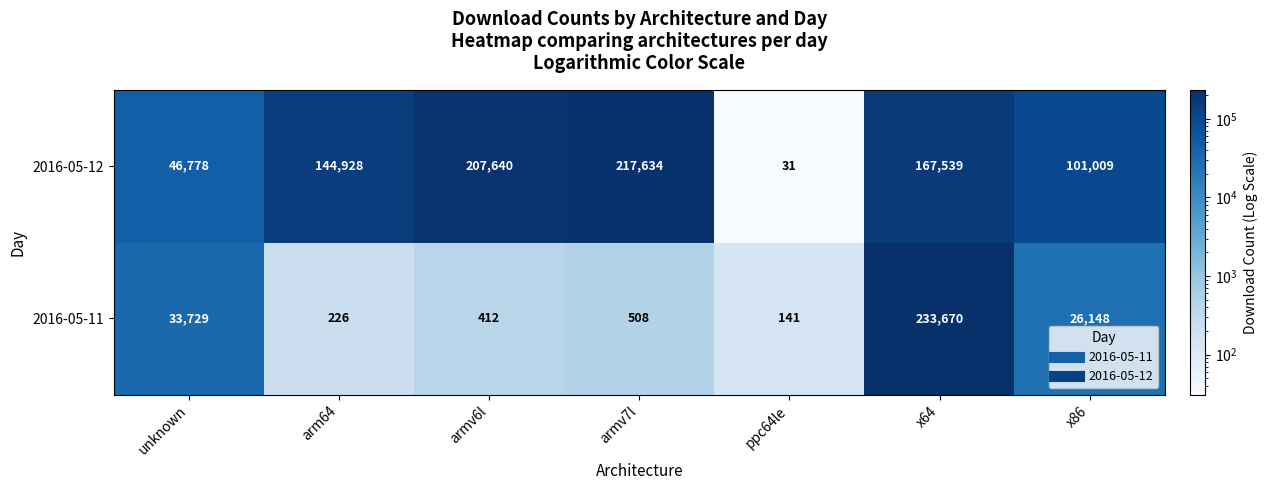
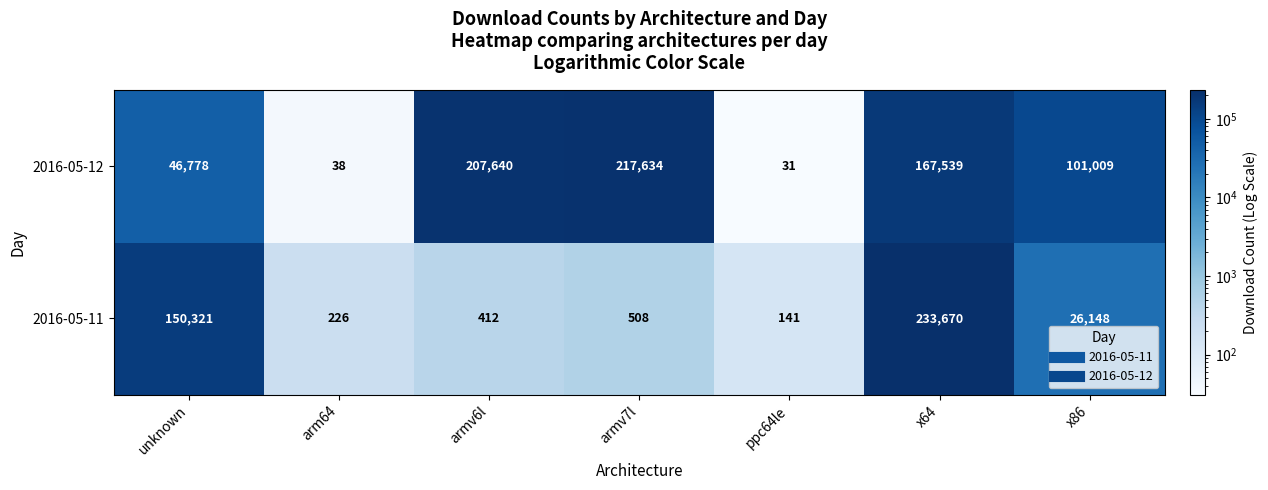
  {
    "2016-05-12": {
      "unknown": "46,778",
-     "arm64": "144,928",
+     "arm64": "38",
      "armv6l": "207,640",
      "armv7l": "217,634",
      "ppc64le": "31",
      "x64": "167,539",
      "x86": "101,009"
    },
    "2016-05-11": {
-     "unknown": "33,729",
+     "unknown": "150,321",
      "arm64": "226",
      "armv6l": "412",
      "armv7l": "508",
      "ppc64le": "141",
      "x64": "233,670",
      "x86": "26,148"
    }
  }
